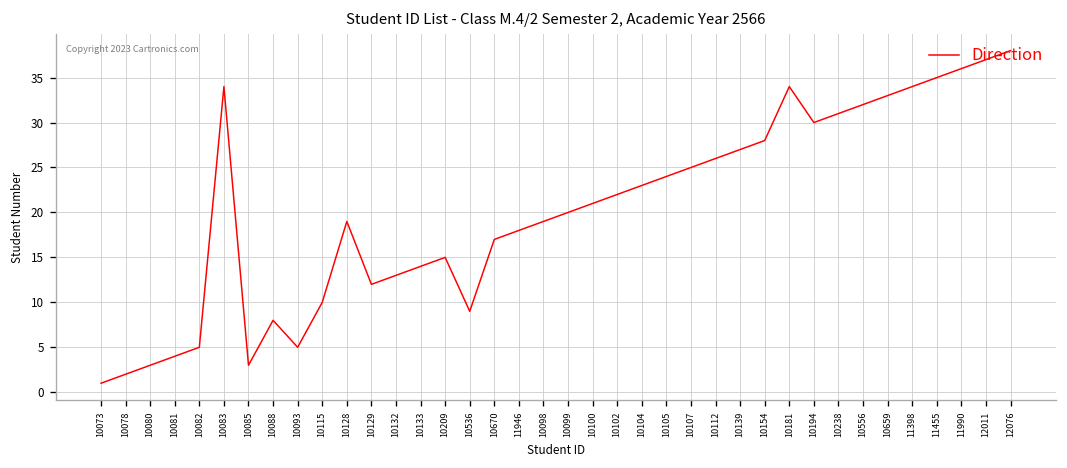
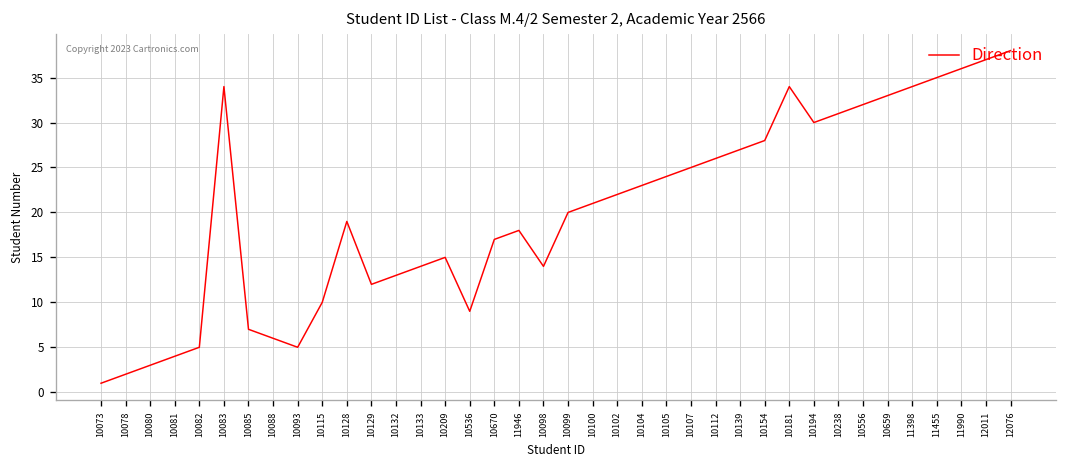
  {
    "10073": 1,
    "10078": 2,
    "10080": 3,
    "10081": 4,
    "10082": 5,
    "10083": 34,
-   "10085": 3,
-   "10088": 8,
+   "10085": 7,
+   "10088": 6,
    "10093": 5,
    "10115": 10,
    "10128": 19,
    "10129": 12,
    "10132": 13,
    "10133": 14,
    "10209": 15,
    "10536": 9,
    "10670": 17,
    "11946": 18,
-   "10098": 19,
+   "10098": 14,
    "10099": 20,
    "10100": 21,
    "10102": 22,
    "10104": 23,
    "10105": 24,
    "10107": 25,
    "10112": 26,
    "10139": 27,
    "10154": 28,
    "10181": 34,
    "10194": 30,
    "10238": 31,
    "10556": 32,
    "10659": 33,
    "11398": 34,
    "11455": 35,
    "11990": 36,
    "12011": 37,
    "12076": 38
  }
